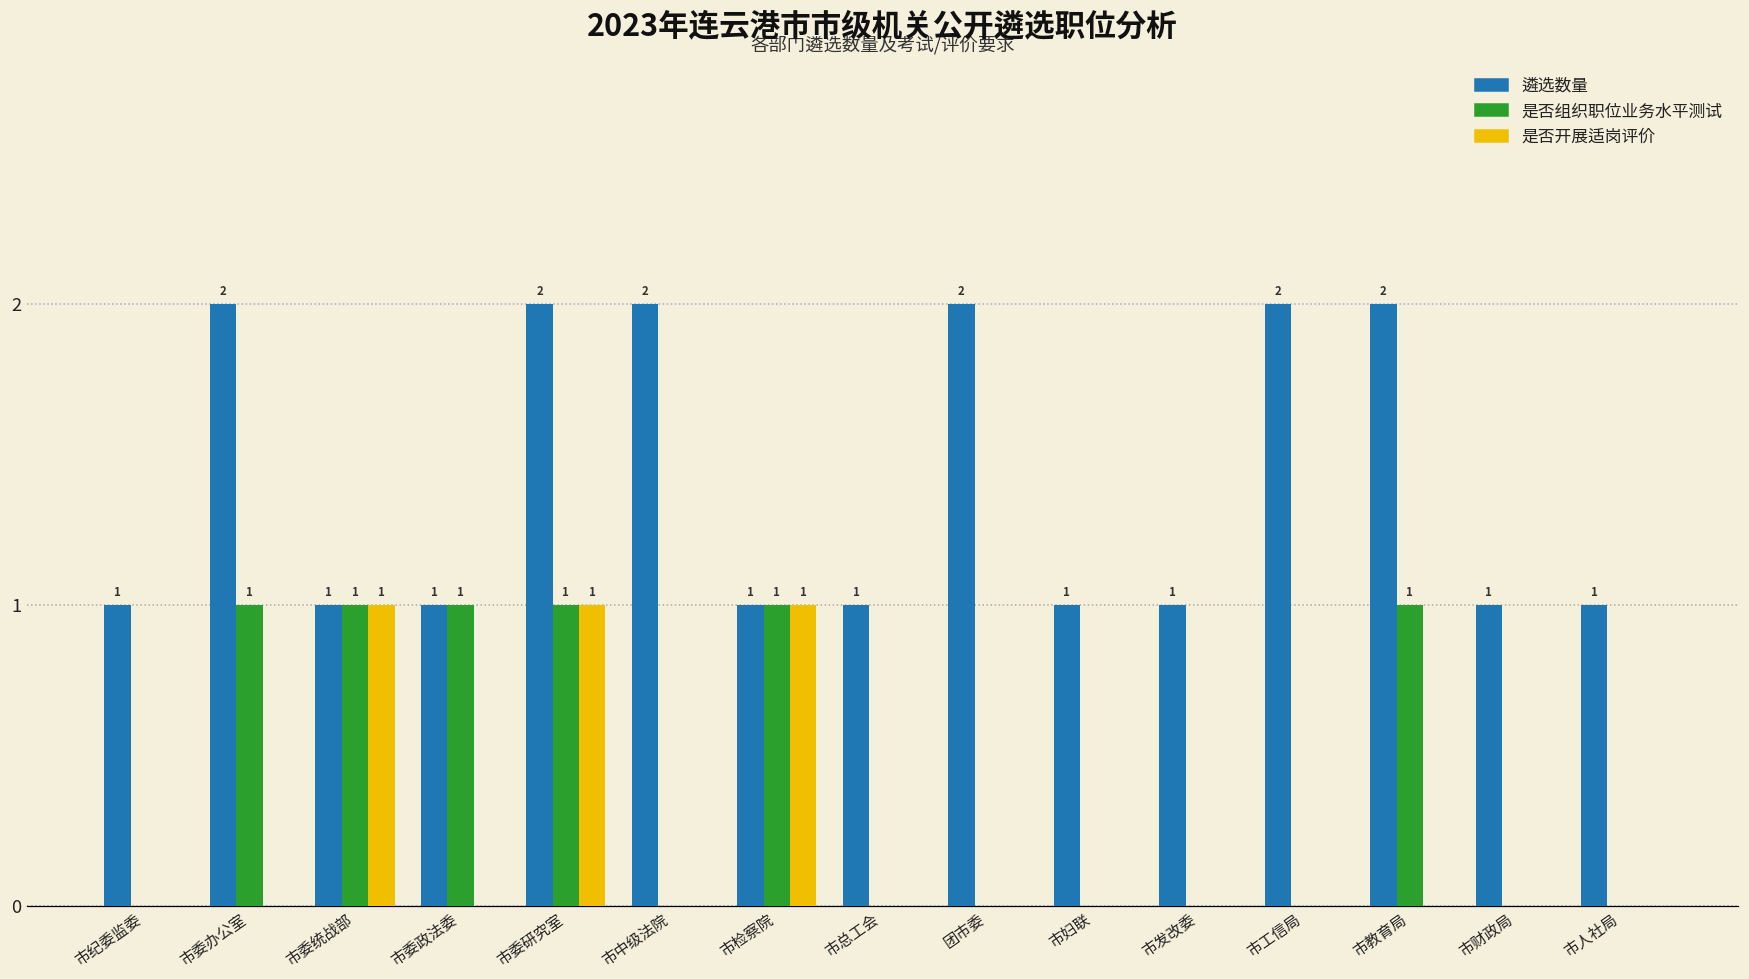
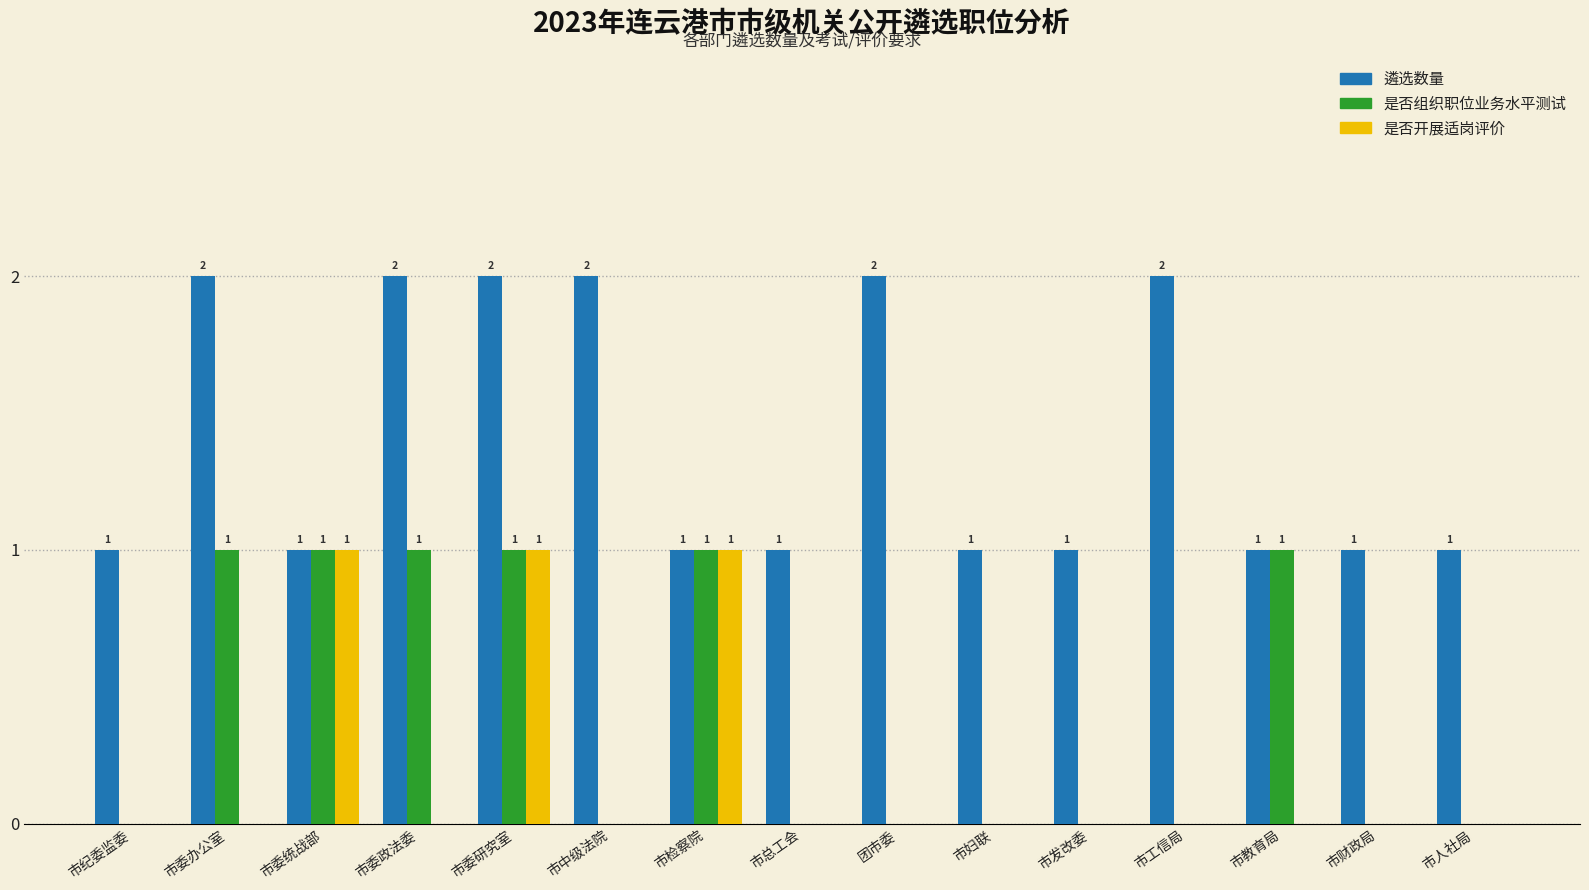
  {
    "遴选数量": {
      "市纪委监委": 1,
      "市委办公室": 2,
      "市委统战部": 1,
-     "市委政法委": 1,
+     "市委政法委": 2,
      "市委研究室": 2,
      "市中级法院": 2,
      "市检察院": 1,
      "市总工会": 1,
      "团市委": 2,
      "市妇联": 1,
      "市发改委": 1,
      "市工信局": 2,
-     "市教育局": 2,
+     "市教育局": 1,
      "市财政局": 1,
      "市人社局": 1
    },
    "是否组织职位业务水平测试": {
      "市委办公室": 1,
      "市委统战部": 1,
      "市委政法委": 1,
      "市委研究室": 1,
      "市检察院": 1,
      "市教育局": 1
    },
    "是否开展适岗评价": {
      "市委统战部": 1,
      "市委研究室": 1,
      "市检察院": 1
    }
  }
